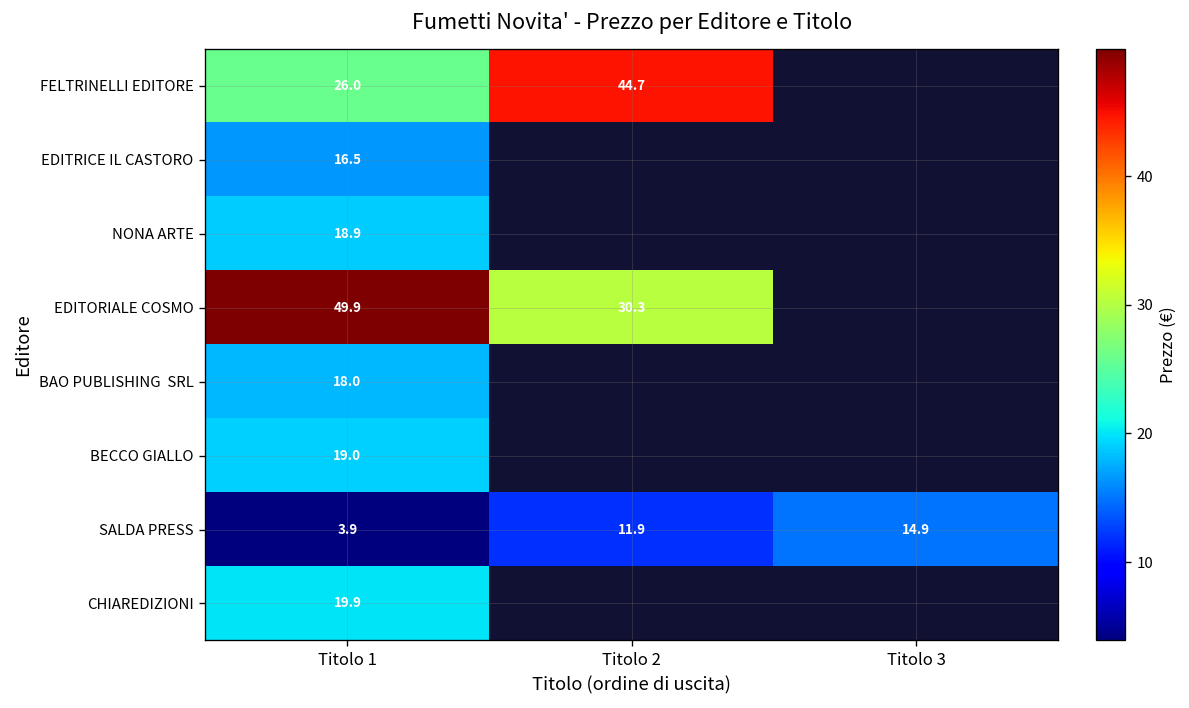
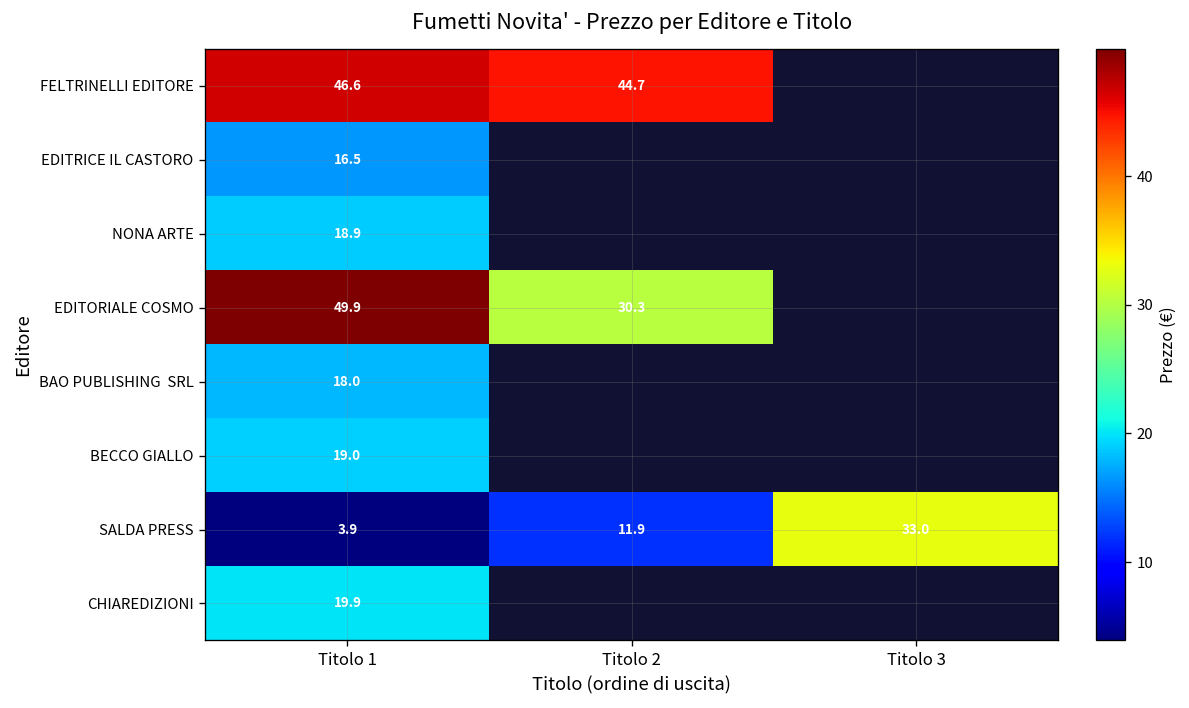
  {
    "FELTRINELLI EDITORE": {
-     "Titolo 1": 26.0,
+     "Titolo 1": 46.6,
      "Titolo 2": 44.7
    },
    "EDITRICE IL CASTORO": {
      "Titolo 1": 16.5
    },
    "NONA ARTE": {
      "Titolo 1": 18.9
    },
    "EDITORIALE COSMO": {
      "Titolo 1": 49.9,
      "Titolo 2": 30.3
    },
    "BAO PUBLISHING SRL": {
      "Titolo 1": 18.0
    },
    "BECCO GIALLO": {
      "Titolo 1": 19.0
    },
    "SALDA PRESS": {
      "Titolo 1": 3.9,
      "Titolo 2": 11.9,
-     "Titolo 3": 14.9
+     "Titolo 3": 33.0
    },
    "CHIAREDIZIONI": {
      "Titolo 1": 19.9
    }
  }
